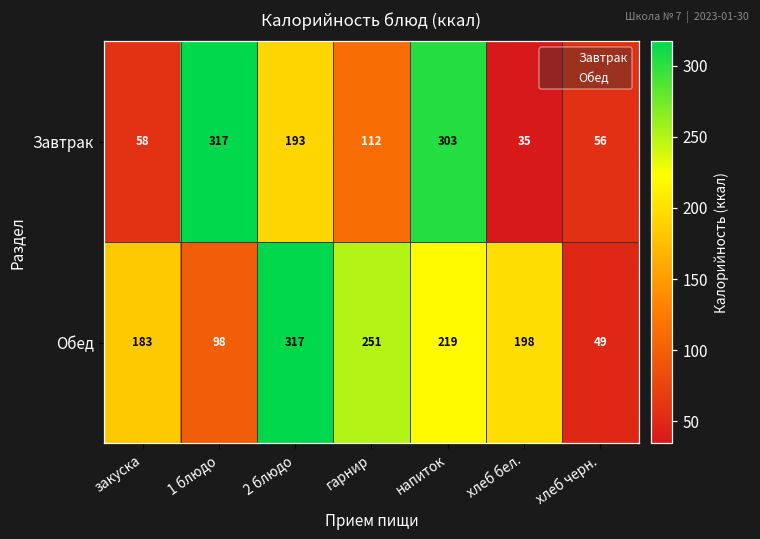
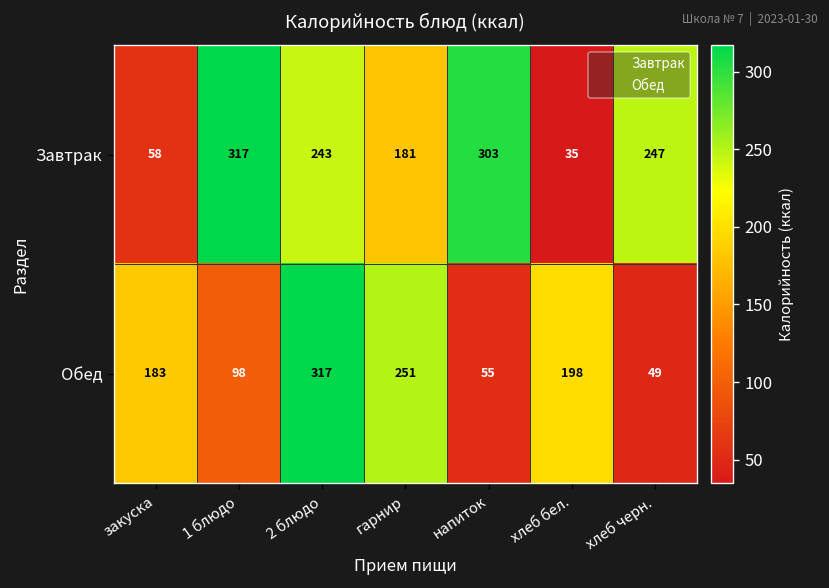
  {
    "Завтрак": {
      "закуска": 58,
      "1 блюдо": 317,
-     "2 блюдо": 193,
-     "гарнир": 112,
+     "2 блюдо": 243,
+     "гарнир": 181,
      "напиток": 303,
      "хлеб бел.": 35,
-     "хлеб черн.": 56
+     "хлеб черн.": 247
    },
    "Обед": {
      "закуска": 183,
      "1 блюдо": 98,
      "2 блюдо": 317,
      "гарнир": 251,
-     "напиток": 219,
+     "напиток": 55,
      "хлеб бел.": 198,
      "хлеб черн.": 49
    }
  }
